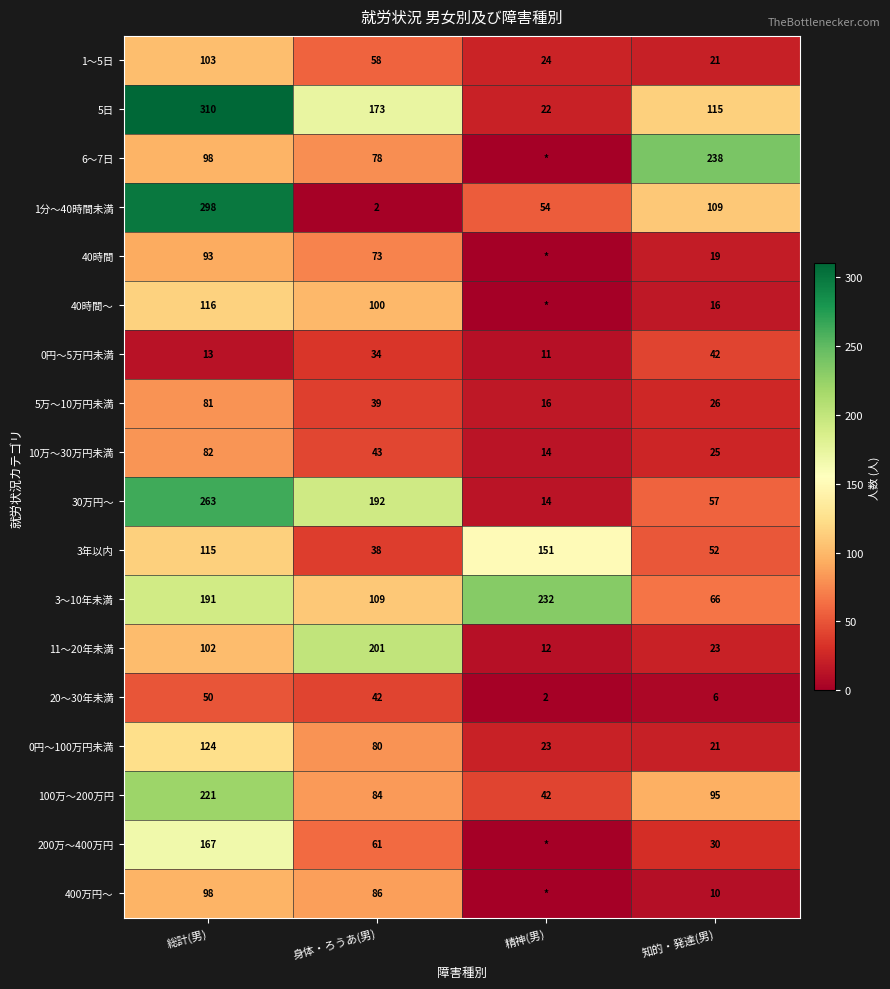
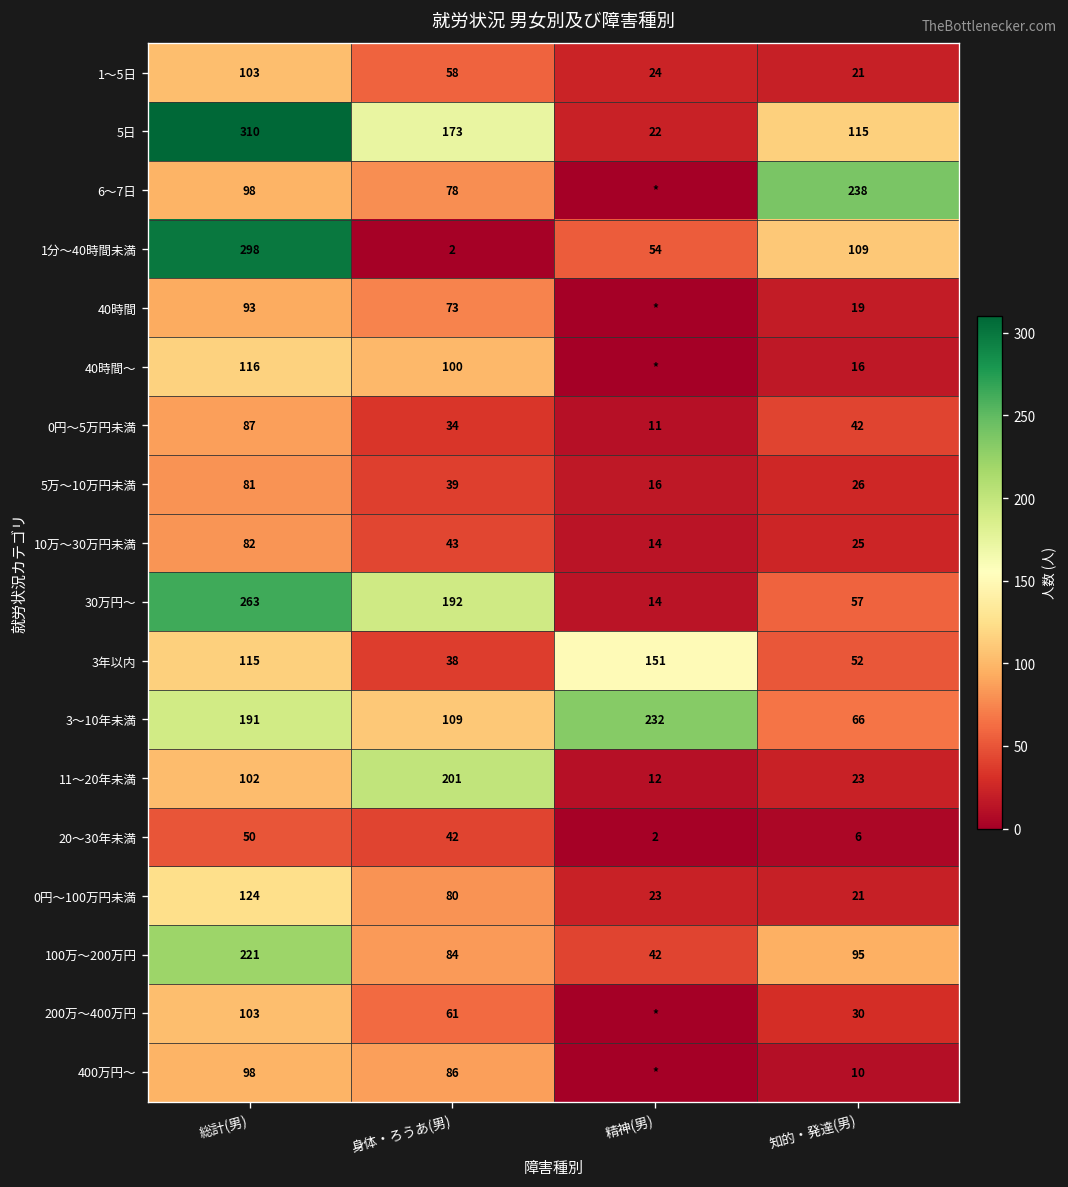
  {
    "1～5日": {
      "総計(男)": 103,
      "身体・ろうあ(男)": 58,
      "精神(男)": 24,
      "知的・発達(男)": 21
    },
    "5日": {
      "総計(男)": 310,
      "身体・ろうあ(男)": 173,
      "精神(男)": 22,
      "知的・発達(男)": 115
    },
    "6～7日": {
      "総計(男)": 98,
      "身体・ろうあ(男)": 78,
      "知的・発達(男)": 238
    },
    "1分～40時間未満": {
      "総計(男)": 298,
      "身体・ろうあ(男)": 2,
      "精神(男)": 54,
      "知的・発達(男)": 109
    },
    "40時間": {
      "総計(男)": 93,
      "身体・ろうあ(男)": 73,
      "知的・発達(男)": 19
    },
    "40時間～": {
      "総計(男)": 116,
      "身体・ろうあ(男)": 100,
      "知的・発達(男)": 16
    },
    "0円～5万円未満": {
-     "総計(男)": 13,
+     "総計(男)": 87,
      "身体・ろうあ(男)": 34,
      "精神(男)": 11,
      "知的・発達(男)": 42
    },
    "5万～10万円未満": {
      "総計(男)": 81,
      "身体・ろうあ(男)": 39,
      "精神(男)": 16,
      "知的・発達(男)": 26
    },
    "10万～30万円未満": {
      "総計(男)": 82,
      "身体・ろうあ(男)": 43,
      "精神(男)": 14,
      "知的・発達(男)": 25
    },
    "30万円～": {
      "総計(男)": 263,
      "身体・ろうあ(男)": 192,
      "精神(男)": 14,
      "知的・発達(男)": 57
    },
    "3年以内": {
      "総計(男)": 115,
      "身体・ろうあ(男)": 38,
      "精神(男)": 151,
      "知的・発達(男)": 52
    },
    "3～10年未満": {
      "総計(男)": 191,
      "身体・ろうあ(男)": 109,
      "精神(男)": 232,
      "知的・発達(男)": 66
    },
    "11～20年未満": {
      "総計(男)": 102,
      "身体・ろうあ(男)": 201,
      "精神(男)": 12,
      "知的・発達(男)": 23
    },
    "20～30年未満": {
      "総計(男)": 50,
      "身体・ろうあ(男)": 42,
      "精神(男)": 2,
      "知的・発達(男)": 6
    },
    "0円～100万円未満": {
      "総計(男)": 124,
      "身体・ろうあ(男)": 80,
      "精神(男)": 23,
      "知的・発達(男)": 21
    },
    "100万～200万円": {
      "総計(男)": 221,
      "身体・ろうあ(男)": 84,
      "精神(男)": 42,
      "知的・発達(男)": 95
    },
    "200万～400万円": {
-     "総計(男)": 167,
+     "総計(男)": 103,
      "身体・ろうあ(男)": 61,
      "知的・発達(男)": 30
    },
    "400万円～": {
      "総計(男)": 98,
      "身体・ろうあ(男)": 86,
      "知的・発達(男)": 10
    }
  }
